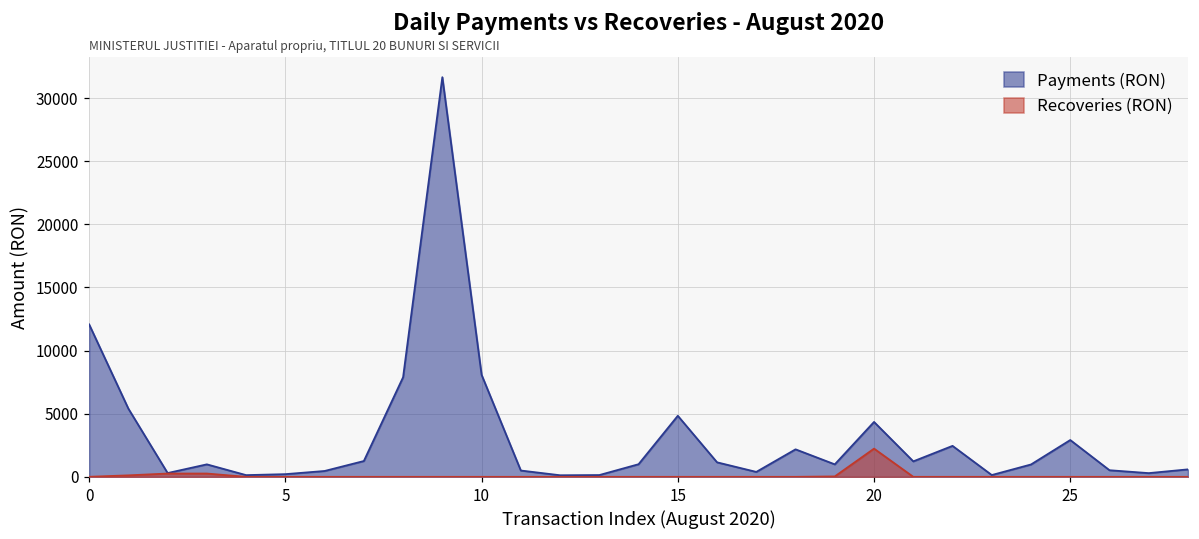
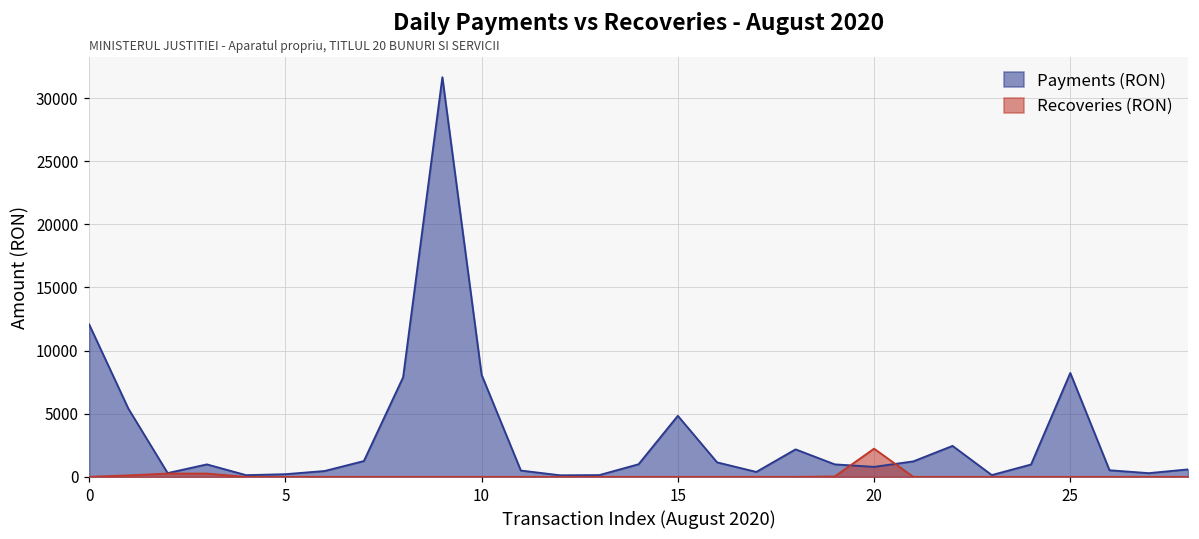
  {
    "Payments (RON)": {
      "0": 12100,
      "10": 8100,
      "15": 4800,
-     "20": 4300,
-     "25": 2900
+     "20": 800,
+     "25": 8200
    },
    "Recoveries (RON)": {
      "0": 0,
      "10": 0,
      "15": 0,
      "20": 2200,
      "25": 0
    }
  }
